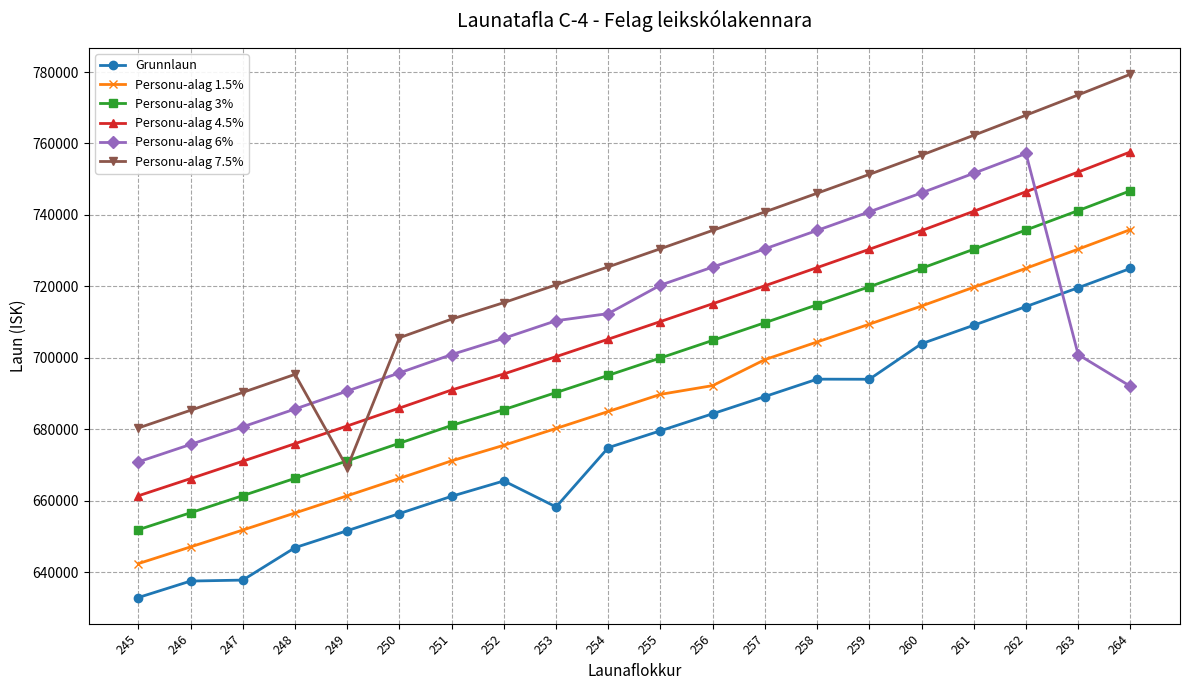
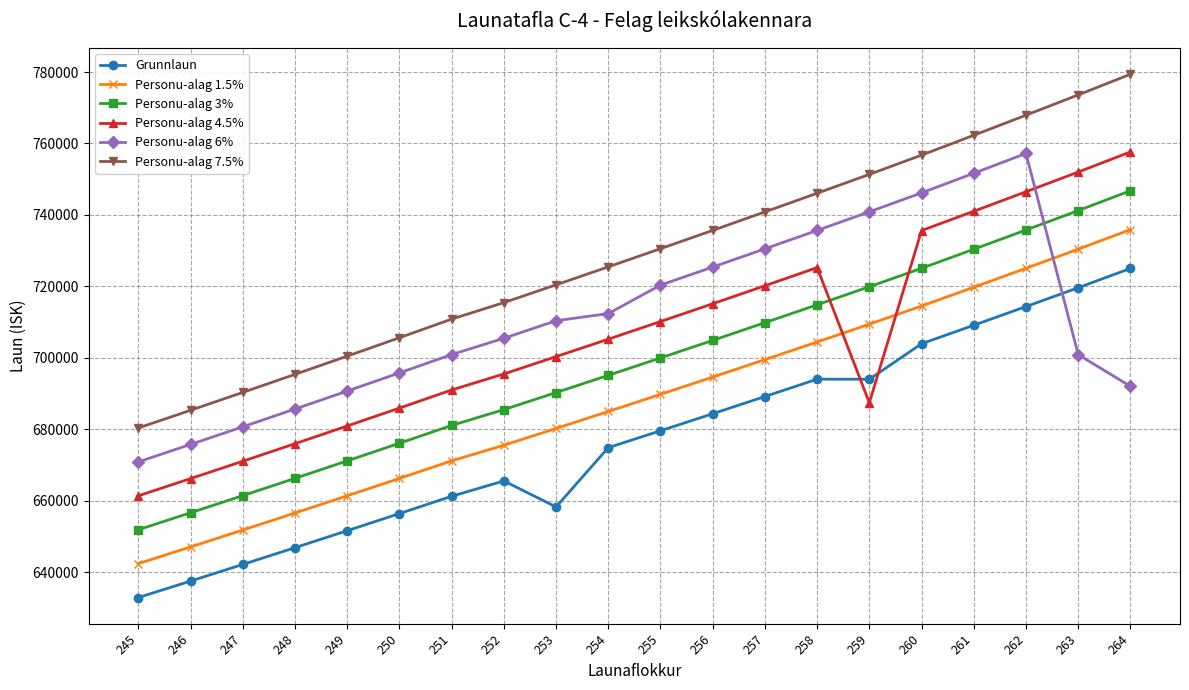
  {
    "Grunnlaun": {
      "245": 633000,
      "246": 637000,
-     "247": 638000,
+     "247": 642000,
      "248": 647000,
      "249": 652000,
      "250": 656000,
      "251": 661000,
      "252": 666000,
      "253": 658000,
      "254": 675000,
      "255": 680000,
      "256": 684000,
      "257": 689000,
      "258": 694000,
      "259": 694000,
      "260": 704000,
      "261": 709000,
      "262": 714000,
      "263": 720000,
      "264": 725000
    },
    "Personu-alag 1.5%": {
      "245": 642000,
      "246": 647000,
      "247": 652000,
      "248": 657000,
      "249": 661000,
      "250": 666000,
      "251": 671000,
      "252": 676000,
      "253": 680000,
      "254": 685000,
      "255": 690000,
-     "256": 692000,
+     "256": 695000,
      "257": 699000,
      "258": 704000,
      "259": 709000,
      "260": 714000,
      "261": 720000,
      "262": 725000,
      "263": 730000,
      "264": 736000
    },
    "Personu-alag 3%": {
      "245": 652000,
      "246": 657000,
      "247": 661000,
      "248": 666000,
      "249": 671000,
      "250": 676000,
      "251": 681000,
      "252": 685000,
      "253": 690000,
      "254": 695000,
      "255": 700000,
      "256": 705000,
      "257": 710000,
      "258": 715000,
      "259": 720000,
      "260": 725000,
      "261": 730000,
      "262": 736000,
      "263": 741000,
      "264": 747000
    },
    "Personu-alag 4.5%": {
      "245": 661000,
      "246": 666000,
      "247": 671000,
      "248": 676000,
      "249": 681000,
      "250": 686000,
      "251": 691000,
      "252": 695000,
      "253": 700000,
      "254": 705000,
      "255": 710000,
      "256": 715000,
      "257": 720000,
      "258": 725000,
-     "259": 730000,
+     "259": 687000,
      "260": 736000,
      "261": 741000,
      "262": 746000,
      "263": 752000,
      "264": 758000
    },
    "Personu-alag 6%": {
      "245": 671000,
      "246": 676000,
      "247": 681000,
      "248": 686000,
      "249": 691000,
      "250": 696000,
      "251": 701000,
      "252": 705000,
      "253": 710000,
      "254": 712000,
      "255": 720000,
      "256": 725000,
      "257": 731000,
      "258": 736000,
      "259": 741000,
      "260": 746000,
      "261": 752000,
      "262": 757000,
      "263": 701000,
      "264": 692000
    },
    "Personu-alag 7.5%": {
      "245": 680000,
      "246": 685000,
      "247": 690000,
      "248": 695000,
-     "249": 669000,
+     "249": 700000,
      "250": 706000,
      "251": 711000,
      "252": 715000,
      "253": 720000,
      "254": 725000,
      "255": 731000,
      "256": 736000,
      "257": 741000,
      "258": 746000,
      "259": 751000,
      "260": 757000,
      "261": 762000,
      "262": 768000,
      "263": 774000,
      "264": 779000
    }
  }
